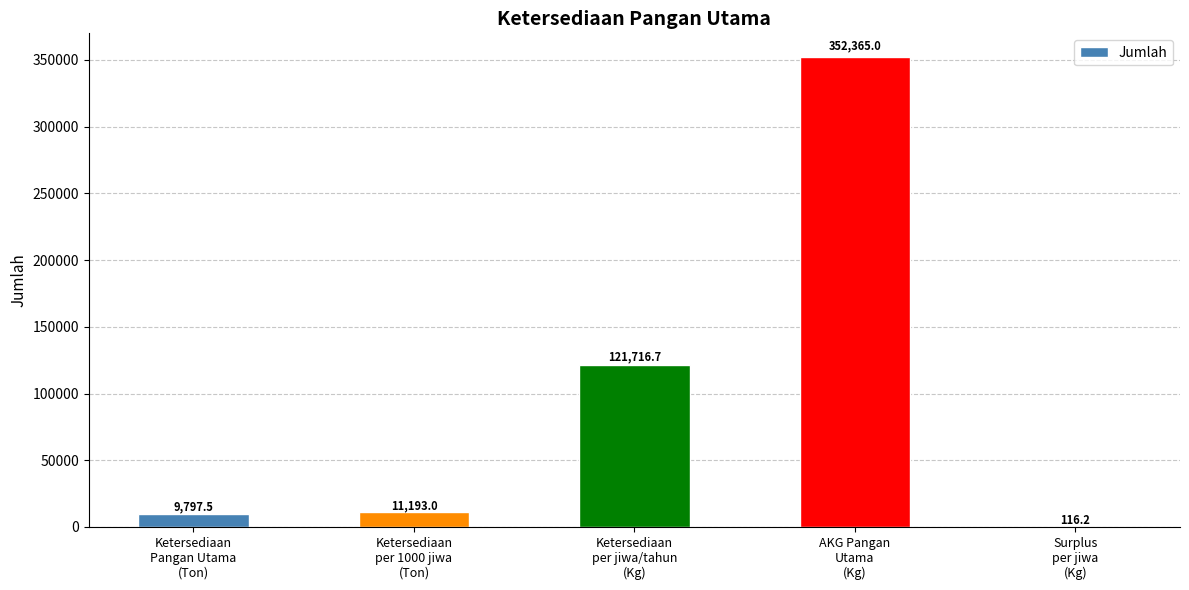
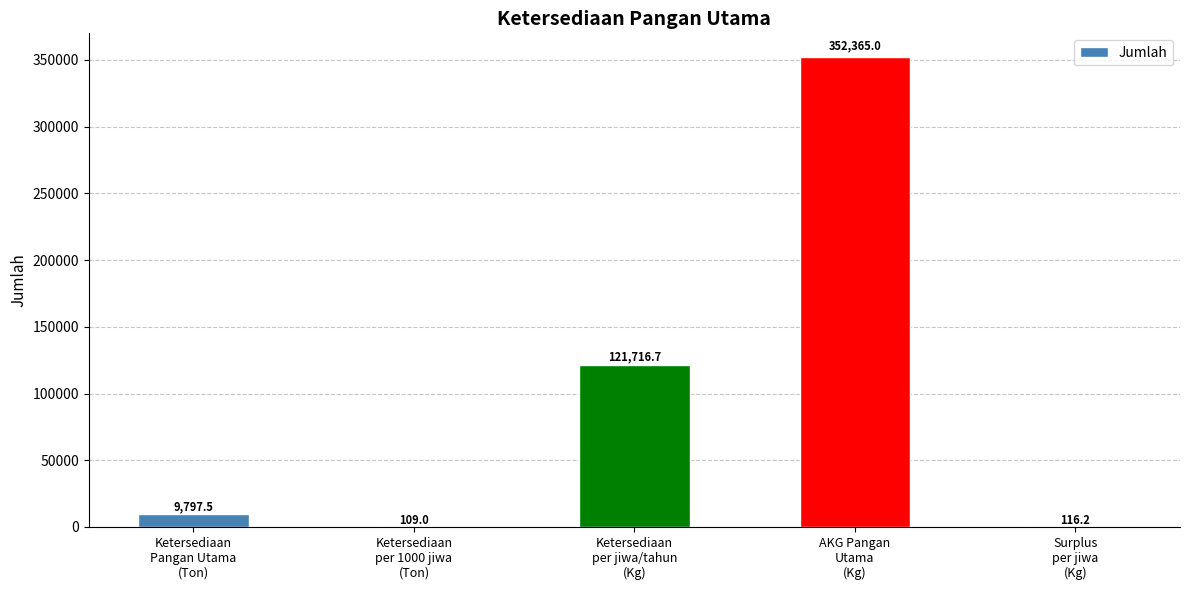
  {
    "Ketersediaan Pangan Utama (Ton)": "9,797.5",
-   "Ketersediaan per 1000 jiwa (Ton)": "11,193.0",
+   "Ketersediaan per 1000 jiwa (Ton)": "109.0",
    "Ketersediaan per jiwa/tahun (Kg)": "121,716.7",
    "AKG Pangan Utama (Kg)": "352,365.0",
    "Surplus per jiwa (Kg)": "116.2"
  }
